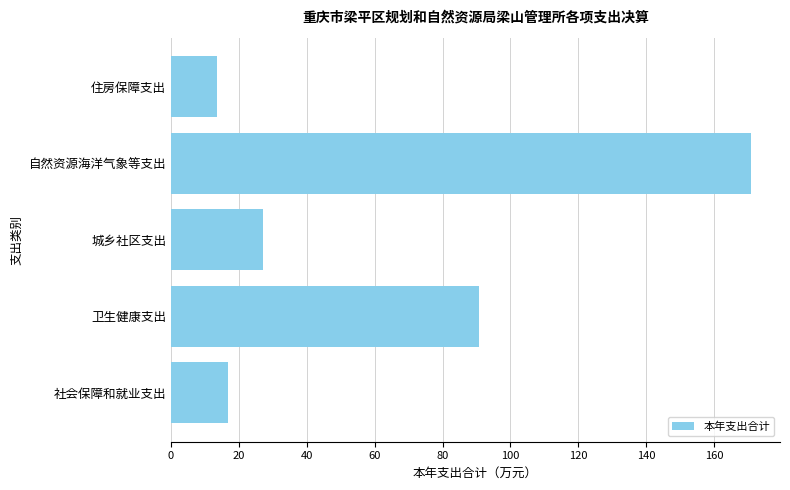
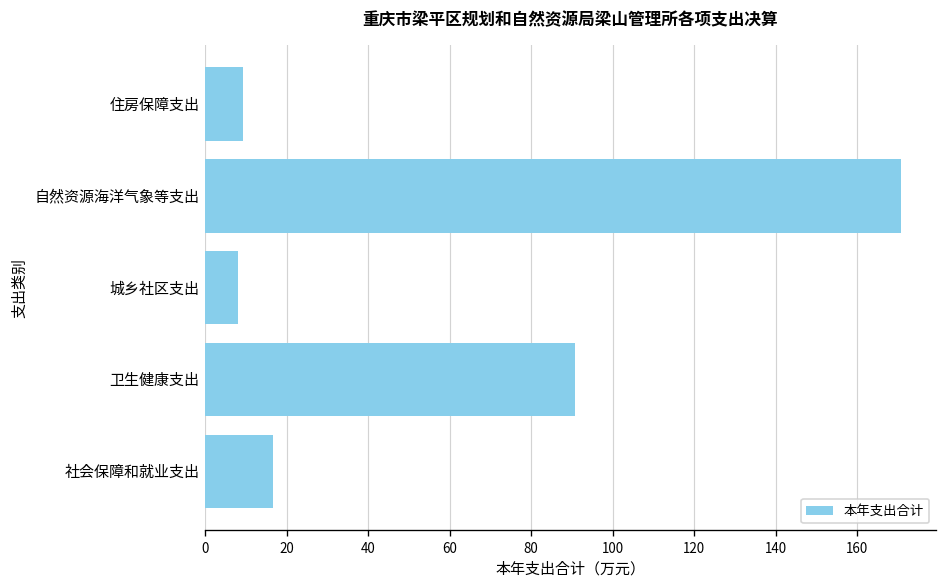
  {
-   "住房保障支出": 14,
+   "住房保障支出": 9,
    "自然资源海洋气象等支出": 171,
-   "城乡社区支出": 27,
+   "城乡社区支出": 8,
    "卫生健康支出": 91,
    "社会保障和就业支出": 17
  }
